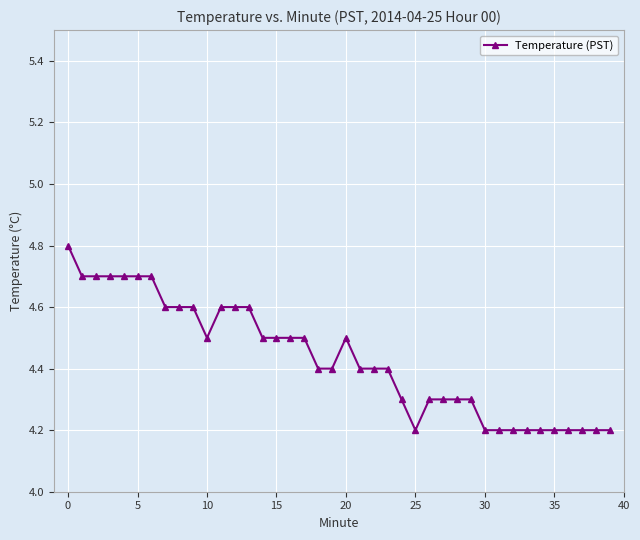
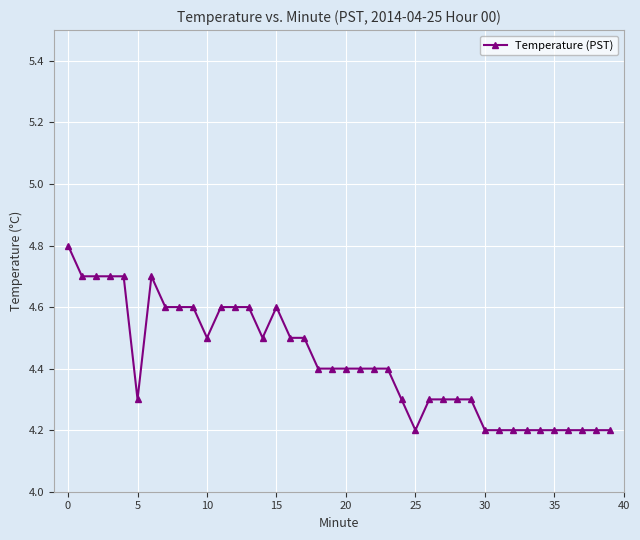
  {
    "0": 4.8,
-   "5": 4.7,
+   "5": 4.3,
    "10": 4.5,
-   "15": 4.5,
-   "20": 4.5,
+   "15": 4.6,
+   "20": 4.4,
    "25": 4.2,
    "30": 4.2,
    "35": 4.2
  }
